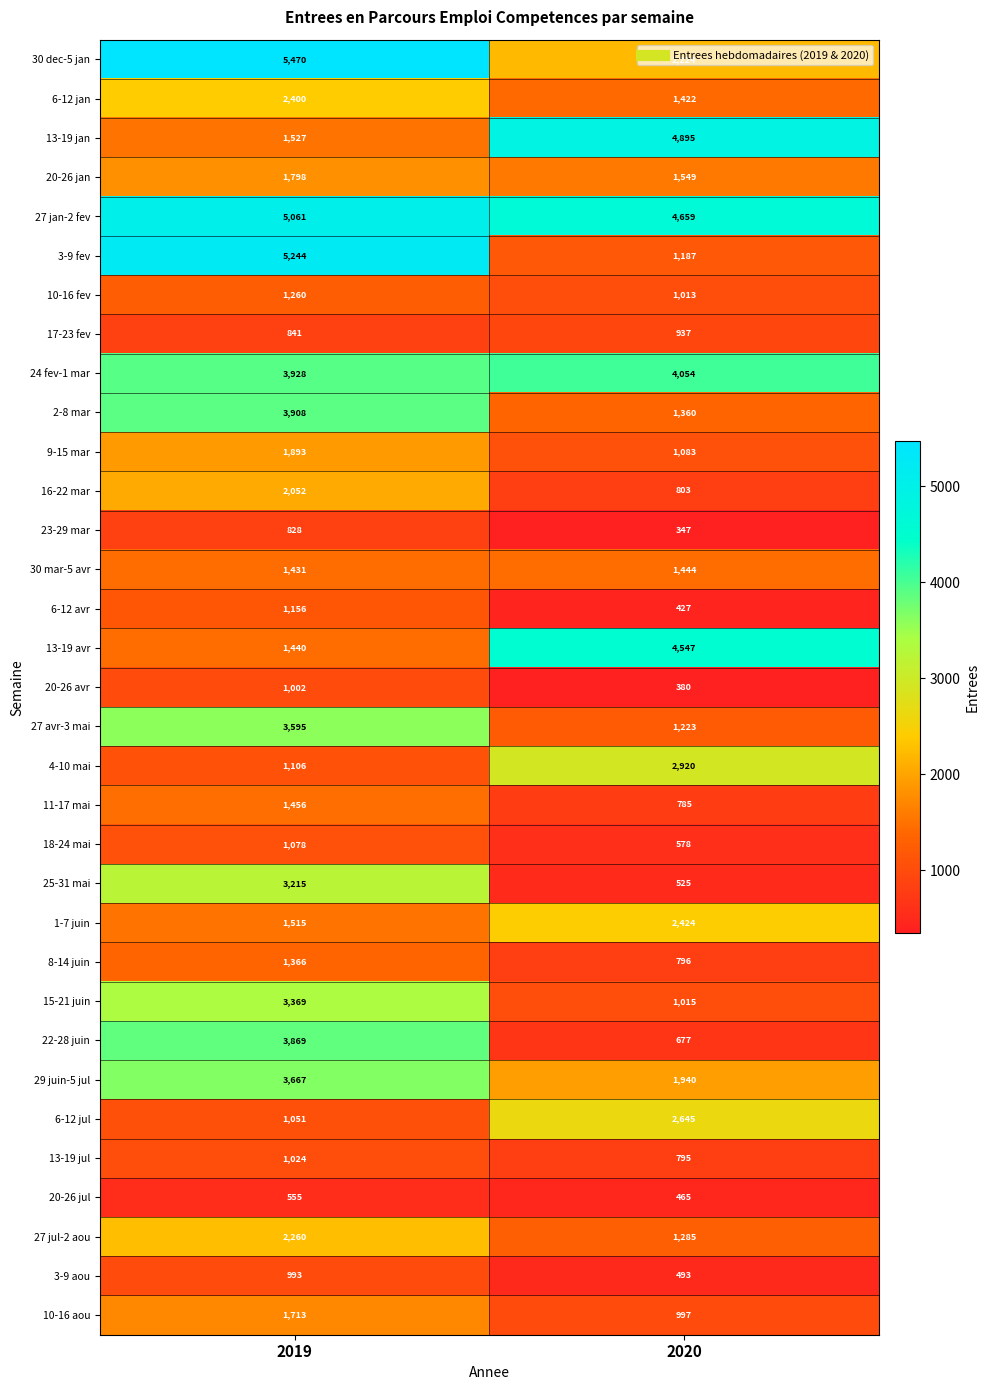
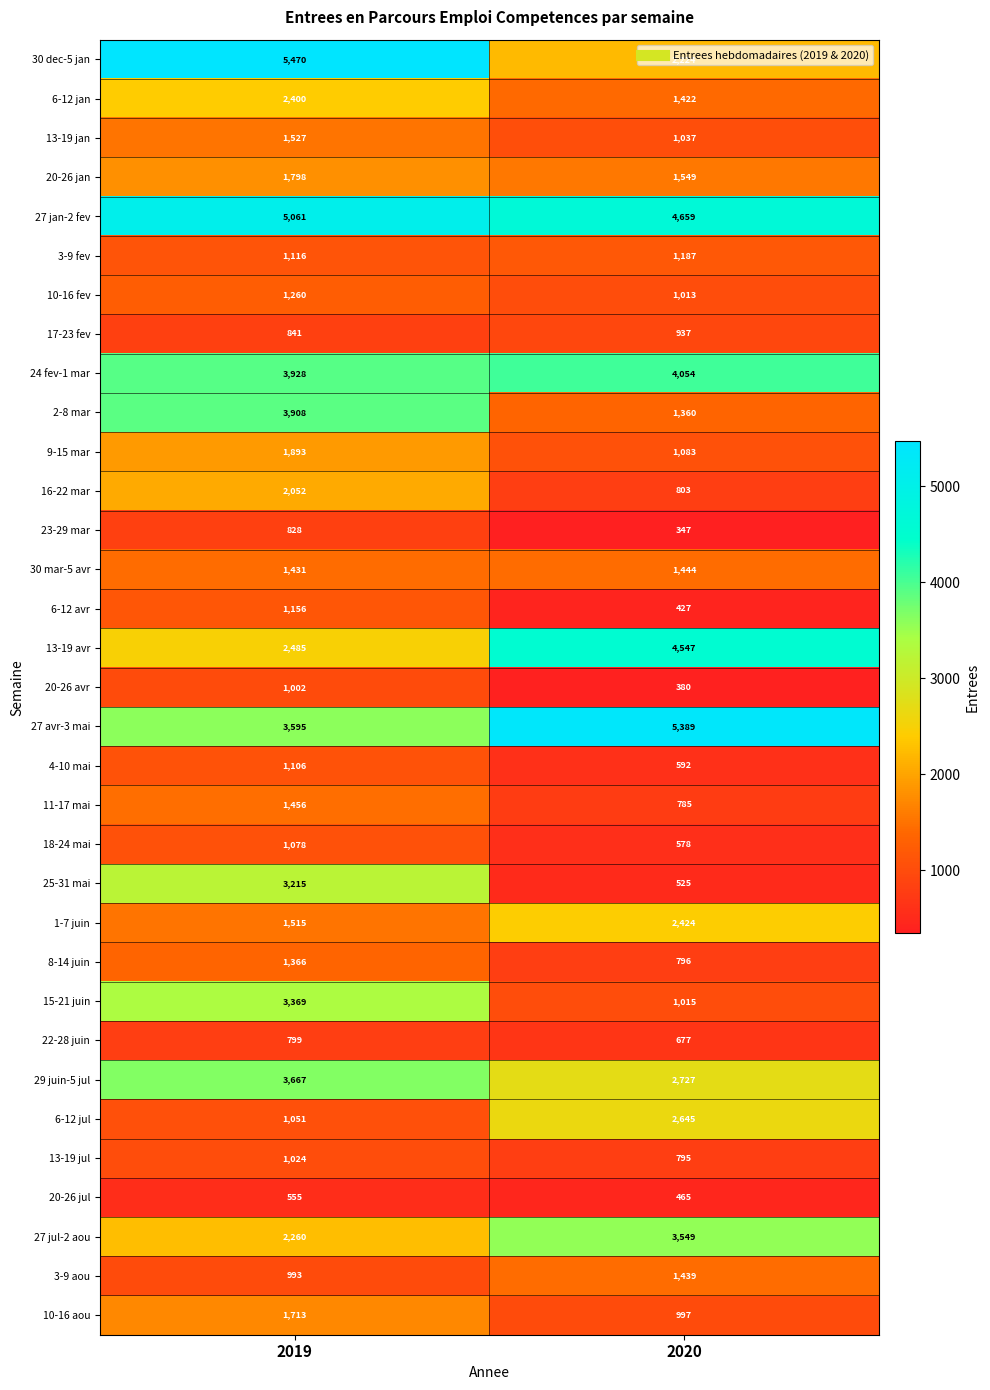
  {
    "30 dec-5 jan": {
      "2019": "5,470"
    },
    "6-12 jan": {
      "2019": "2,400",
      "2020": "1,422"
    },
    "13-19 jan": {
      "2019": "1,527",
-     "2020": "4,895"
+     "2020": "1,037"
    },
    "20-26 jan": {
      "2019": "1,798",
      "2020": "1,549"
    },
    "27 jan-2 fev": {
      "2019": "5,061",
      "2020": "4,659"
    },
    "3-9 fev": {
-     "2019": "5,244",
+     "2019": "1,116",
      "2020": "1,187"
    },
    "10-16 fev": {
      "2019": "1,260",
      "2020": "1,013"
    },
    "17-23 fev": {
      "2019": "841",
      "2020": "937"
    },
    "24 fev-1 mar": {
      "2019": "3,928",
      "2020": "4,054"
    },
    "2-8 mar": {
      "2019": "3,908",
      "2020": "1,360"
    },
    "9-15 mar": {
      "2019": "1,893",
      "2020": "1,083"
    },
    "16-22 mar": {
      "2019": "2,052",
      "2020": "803"
    },
    "23-29 mar": {
      "2019": "828",
      "2020": "347"
    },
    "30 mar-5 avr": {
      "2019": "1,431",
      "2020": "1,444"
    },
    "6-12 avr": {
      "2019": "1,156",
      "2020": "427"
    },
    "13-19 avr": {
-     "2019": "1,440",
+     "2019": "2,485",
      "2020": "4,547"
    },
    "20-26 avr": {
      "2019": "1,002",
      "2020": "380"
    },
    "27 avr-3 mai": {
      "2019": "3,595",
-     "2020": "1,223"
+     "2020": "5,389"
    },
    "4-10 mai": {
      "2019": "1,106",
-     "2020": "2,920"
+     "2020": "592"
    },
    "11-17 mai": {
      "2019": "1,456",
      "2020": "785"
    },
    "18-24 mai": {
      "2019": "1,078",
      "2020": "578"
    },
    "25-31 mai": {
      "2019": "3,215",
      "2020": "525"
    },
    "1-7 juin": {
      "2019": "1,515",
      "2020": "2,424"
    },
    "8-14 juin": {
      "2019": "1,366",
      "2020": "796"
    },
    "15-21 juin": {
      "2019": "3,369",
      "2020": "1,015"
    },
    "22-28 juin": {
-     "2019": "3,869",
+     "2019": "799",
      "2020": "677"
    },
    "29 juin-5 jul": {
      "2019": "3,667",
-     "2020": "1,940"
+     "2020": "2,727"
    },
    "6-12 jul": {
      "2019": "1,051",
      "2020": "2,645"
    },
    "13-19 jul": {
      "2019": "1,024",
      "2020": "795"
    },
    "20-26 jul": {
      "2019": "555",
      "2020": "465"
    },
    "27 jul-2 aou": {
      "2019": "2,260",
-     "2020": "1,285"
+     "2020": "3,549"
    },
    "3-9 aou": {
      "2019": "993",
-     "2020": "493"
+     "2020": "1,439"
    },
    "10-16 aou": {
      "2019": "1,713",
      "2020": "997"
    }
  }
